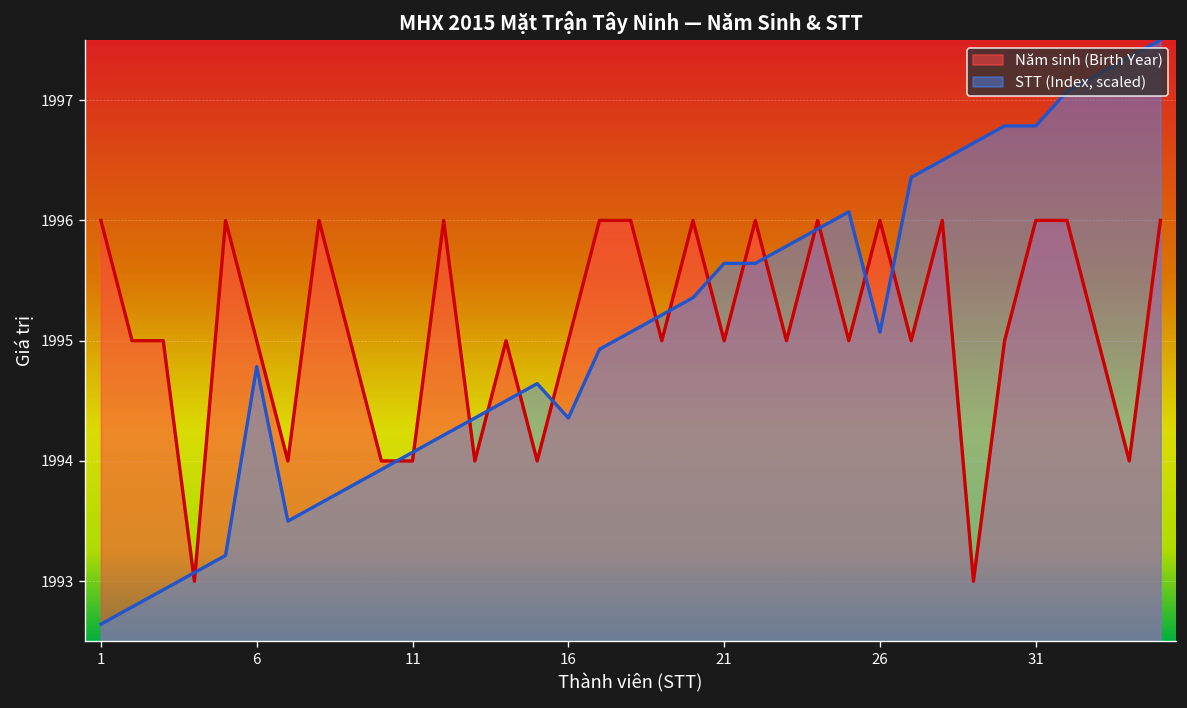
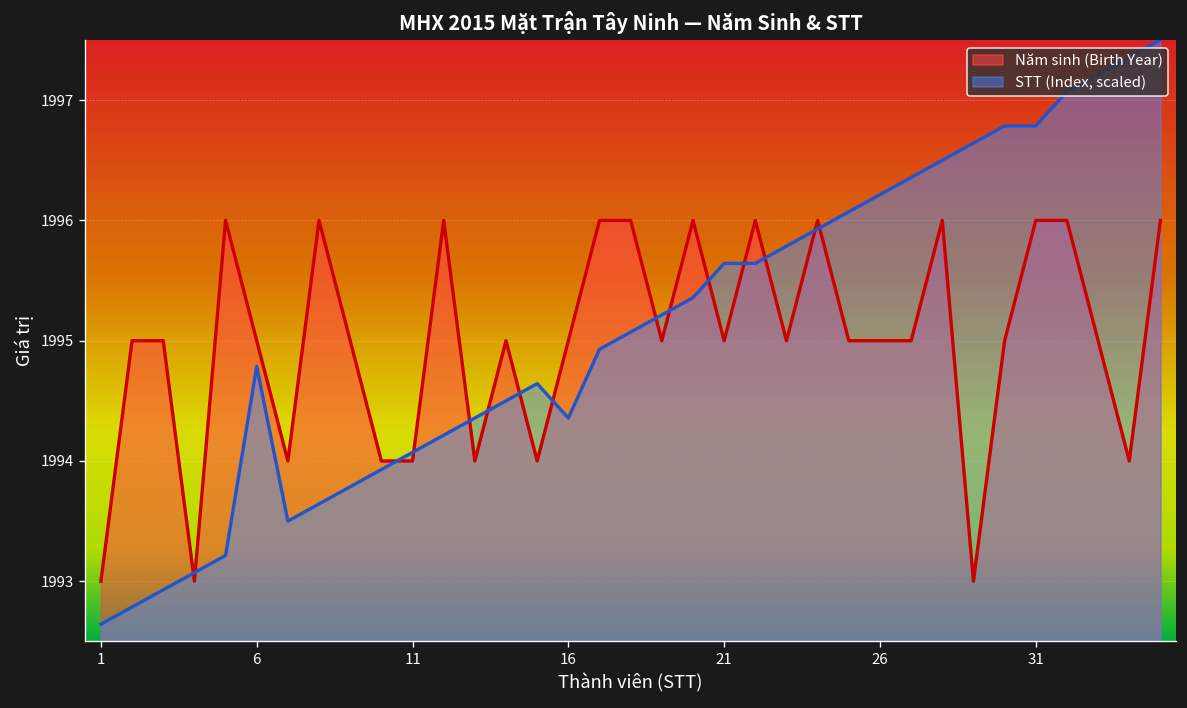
  {
    "Năm sinh (Birth Year)": {
-     "1": 1996,
+     "1": 1993,
      "6": 1995,
      "11": 1994,
      "16": 1995,
      "21": 1995,
-     "26": 1996,
+     "26": 1995,
      "31": 1996
    },
    "STT (Index, scaled)": {
      "1": 1992.64,
      "6": 1994.79,
      "11": 1994.07,
      "16": 1994.36,
      "21": 1995.64,
-     "26": 1995.07,
+     "26": 1996.21,
      "31": 1996.79
    }
  }
